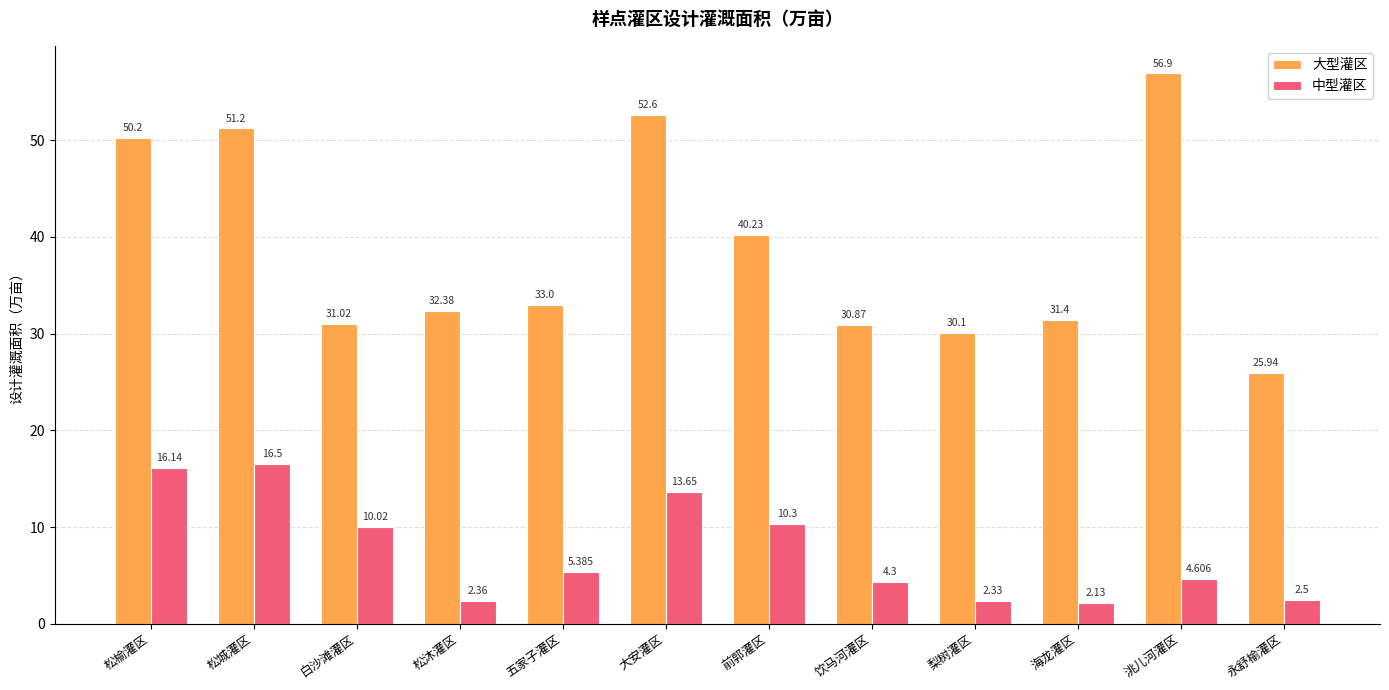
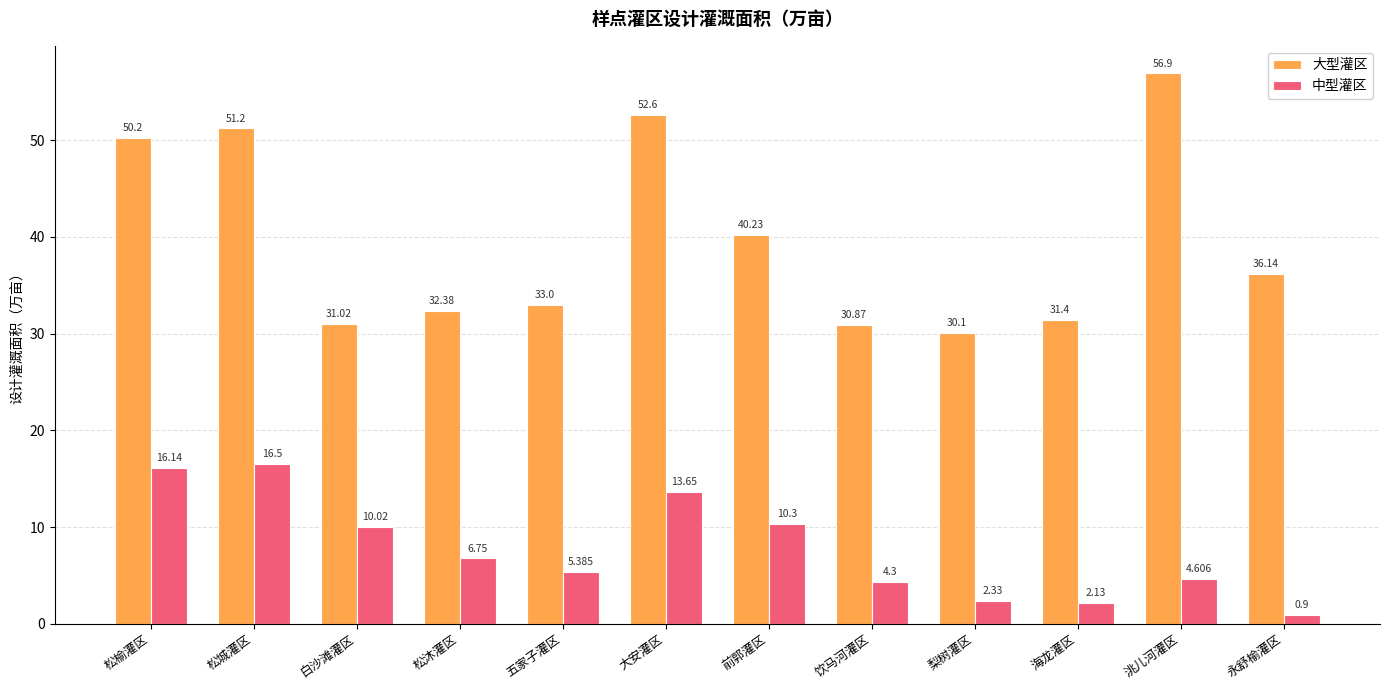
  {
    "大型灌区": {
      "松榆灌区": 50.2,
      "松城灌区": 51.2,
      "白沙滩灌区": 31.02,
      "松沐灌区": 32.38,
      "五家子灌区": 33.0,
      "大安灌区": 52.6,
      "前郭灌区": 40.23,
      "饮马河灌区": 30.87,
      "梨树灌区": 30.1,
      "海龙灌区": 31.4,
      "洮儿河灌区": 56.9,
-     "永舒榆灌区": 25.94
+     "永舒榆灌区": 36.14
    },
    "中型灌区": {
      "松榆灌区": 16.14,
      "松城灌区": 16.5,
      "白沙滩灌区": 10.02,
-     "松沐灌区": 2.36,
+     "松沐灌区": 6.75,
      "五家子灌区": 5.385,
      "大安灌区": 13.65,
      "前郭灌区": 10.3,
      "饮马河灌区": 4.3,
      "梨树灌区": 2.33,
      "海龙灌区": 2.13,
      "洮儿河灌区": 4.606,
-     "永舒榆灌区": 2.5
+     "永舒榆灌区": 0.9
    }
  }
